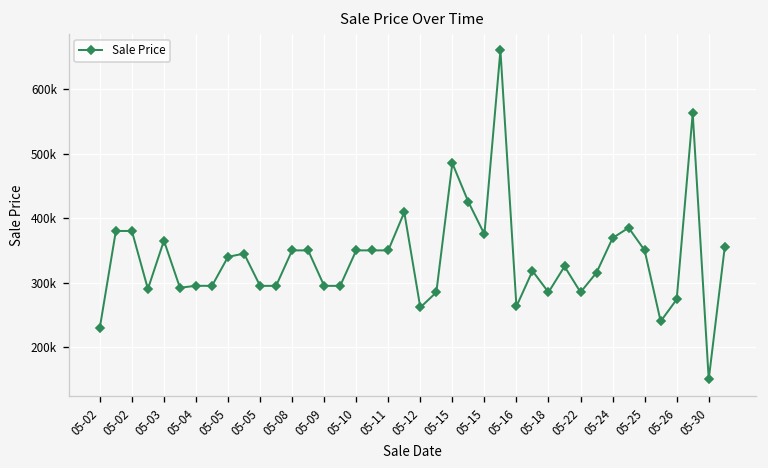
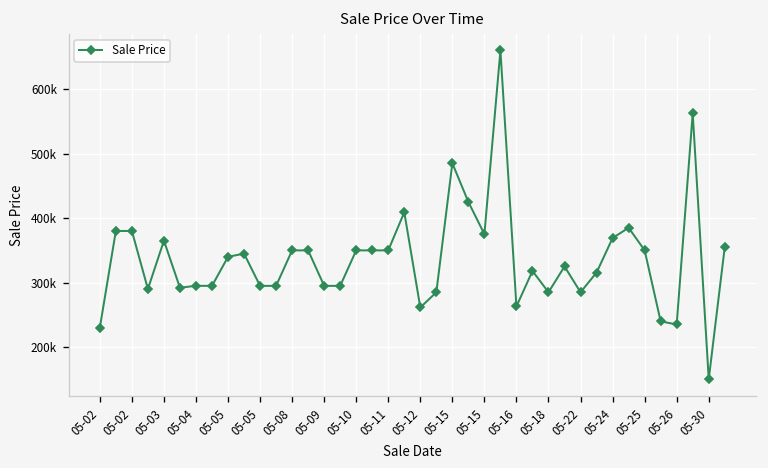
  {
    "05-03": 370000,
    "05-10": 350000,
    "05-12": 260000,
-   "05-26": 270000
+   "05-26": 240000
  }
